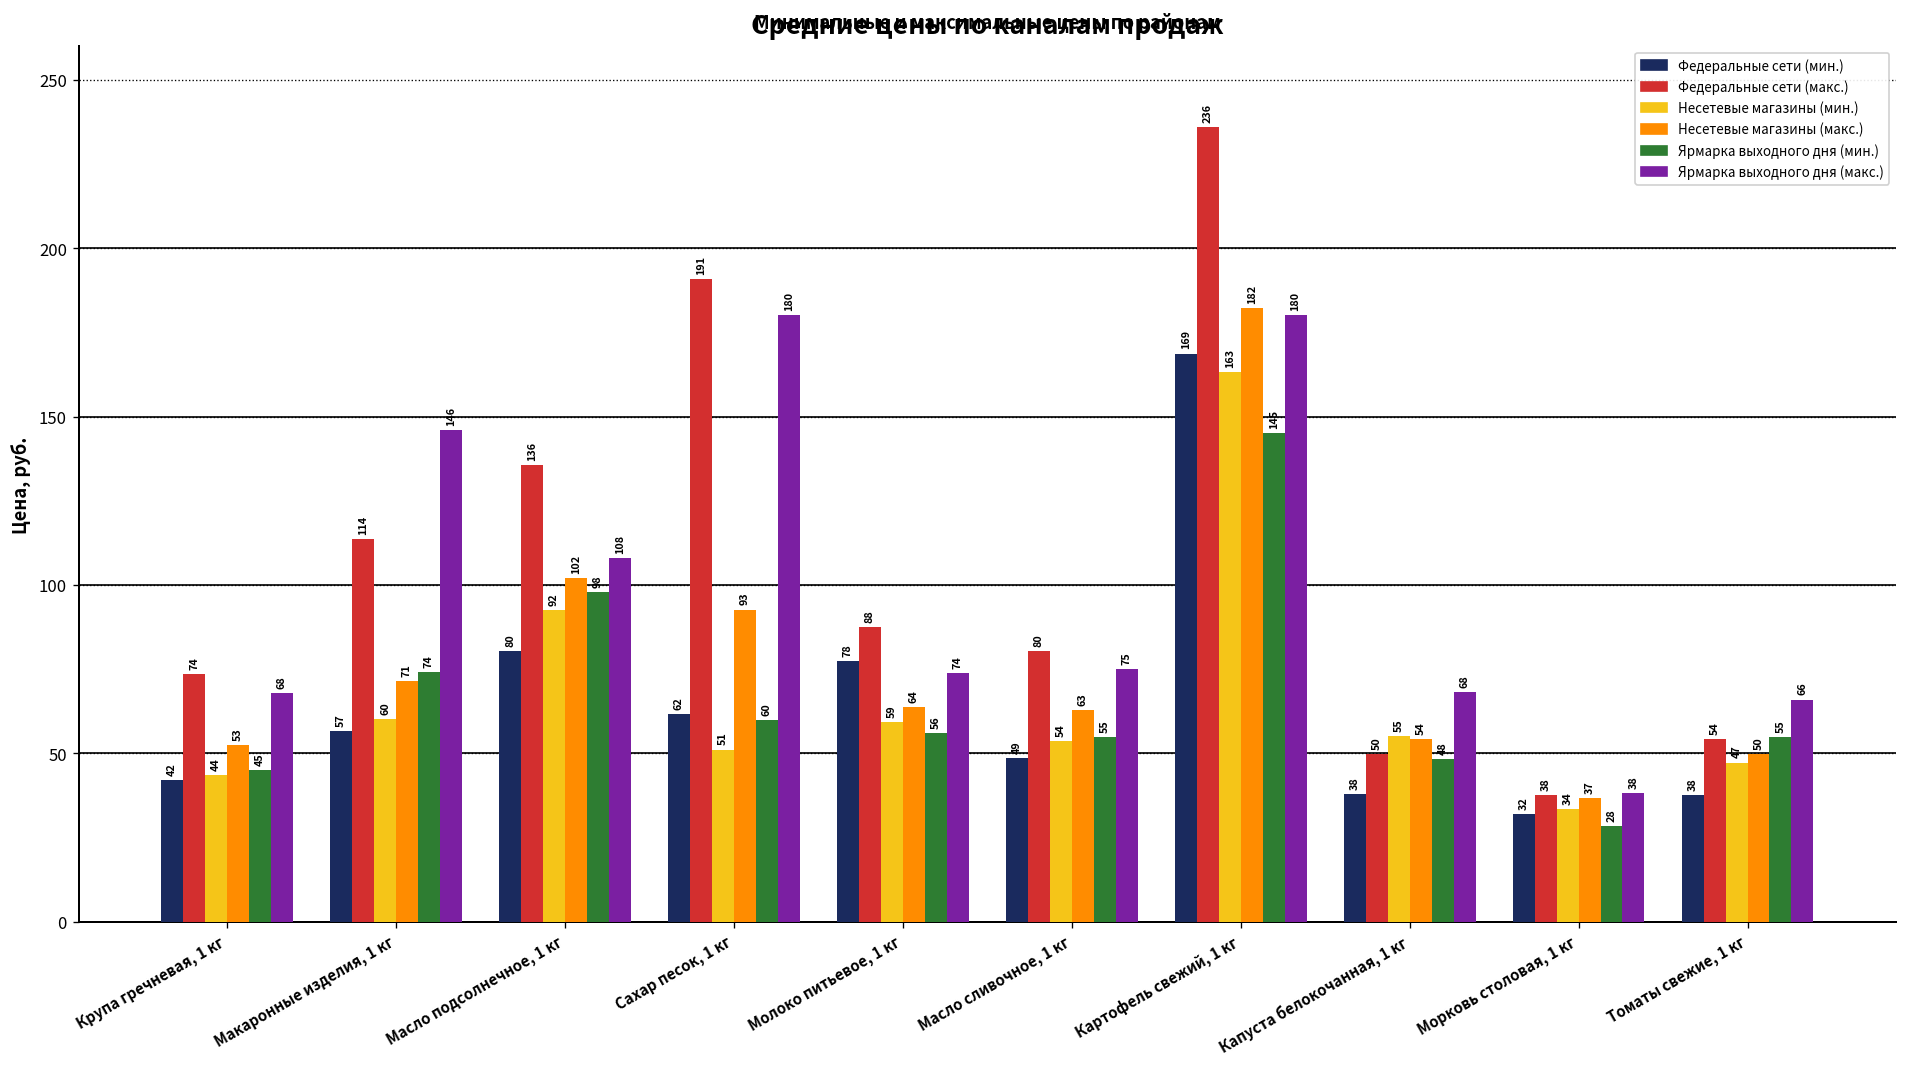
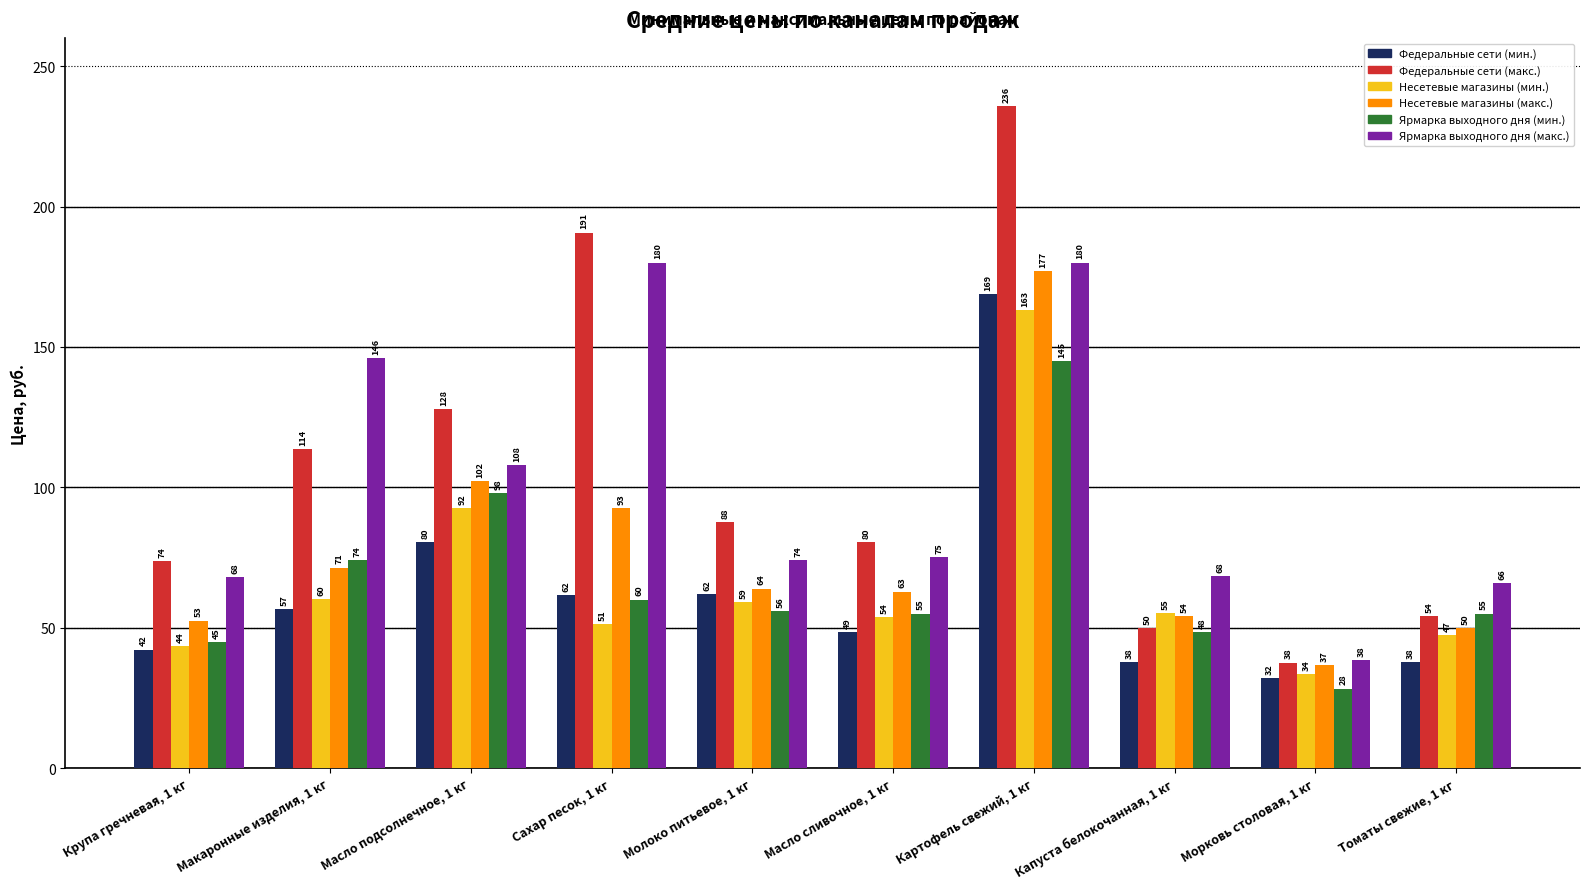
  {
    "Федеральные сети (мин.)": {
      "Крупа гречневая, 1 кг": 42,
      "Макаронные изделия, 1 кг": 57,
      "Масло подсолнечное, 1 кг": 80,
      "Сахар песок, 1 кг": 62,
-     "Молоко питьевое, 1 кг": 78,
+     "Молоко питьевое, 1 кг": 62,
      "Масло сливочное, 1 кг": 49,
      "Картофель свежий, 1 кг": 169,
      "Капуста белокочанная, 1 кг": 38,
      "Морковь столовая, 1 кг": 32,
      "Томаты свежие, 1 кг": 38
    },
    "Федеральные сети (макс.)": {
      "Крупа гречневая, 1 кг": 74,
      "Макаронные изделия, 1 кг": 114,
-     "Масло подсолнечное, 1 кг": 136,
+     "Масло подсолнечное, 1 кг": 128,
      "Сахар песок, 1 кг": 191,
      "Молоко питьевое, 1 кг": 88,
      "Масло сливочное, 1 кг": 80,
      "Картофель свежий, 1 кг": 236,
      "Капуста белокочанная, 1 кг": 50,
      "Морковь столовая, 1 кг": 38,
      "Томаты свежие, 1 кг": 54
    },
    "Несетевые магазины (мин.)": {
      "Крупа гречневая, 1 кг": 44,
      "Макаронные изделия, 1 кг": 60,
      "Масло подсолнечное, 1 кг": 92,
      "Сахар песок, 1 кг": 51,
      "Молоко питьевое, 1 кг": 59,
      "Масло сливочное, 1 кг": 54,
      "Картофель свежий, 1 кг": 163,
      "Капуста белокочанная, 1 кг": 55,
      "Морковь столовая, 1 кг": 34,
      "Томаты свежие, 1 кг": 47
    },
    "Несетевые магазины (макс.)": {
      "Крупа гречневая, 1 кг": 53,
      "Макаронные изделия, 1 кг": 71,
      "Масло подсолнечное, 1 кг": 102,
      "Сахар песок, 1 кг": 93,
      "Молоко питьевое, 1 кг": 64,
      "Масло сливочное, 1 кг": 63,
-     "Картофель свежий, 1 кг": 182,
+     "Картофель свежий, 1 кг": 177,
      "Капуста белокочанная, 1 кг": 54,
      "Морковь столовая, 1 кг": 37,
      "Томаты свежие, 1 кг": 50
    },
    "Ярмарка выходного дня (мин.)": {
      "Крупа гречневая, 1 кг": 45,
      "Макаронные изделия, 1 кг": 74,
      "Масло подсолнечное, 1 кг": 98,
      "Сахар песок, 1 кг": 60,
      "Молоко питьевое, 1 кг": 56,
      "Масло сливочное, 1 кг": 55,
      "Картофель свежий, 1 кг": 145,
      "Капуста белокочанная, 1 кг": 48,
      "Морковь столовая, 1 кг": 28,
      "Томаты свежие, 1 кг": 55
    },
    "Ярмарка выходного дня (макс.)": {
      "Крупа гречневая, 1 кг": 68,
      "Макаронные изделия, 1 кг": 146,
      "Масло подсолнечное, 1 кг": 108,
      "Сахар песок, 1 кг": 180,
      "Молоко питьевое, 1 кг": 74,
      "Масло сливочное, 1 кг": 75,
      "Картофель свежий, 1 кг": 180,
      "Капуста белокочанная, 1 кг": 68,
      "Морковь столовая, 1 кг": 38,
      "Томаты свежие, 1 кг": 66
    }
  }
